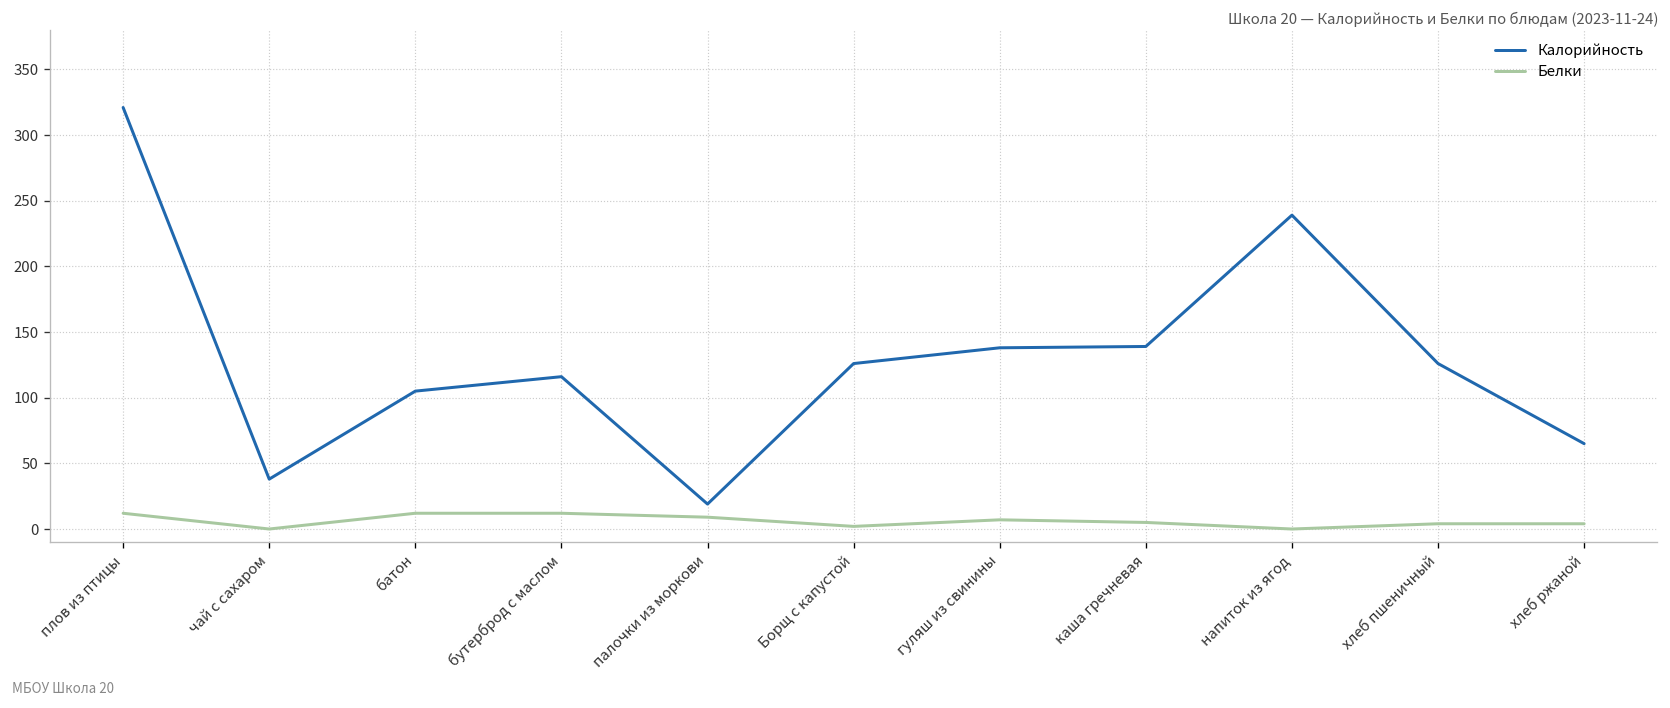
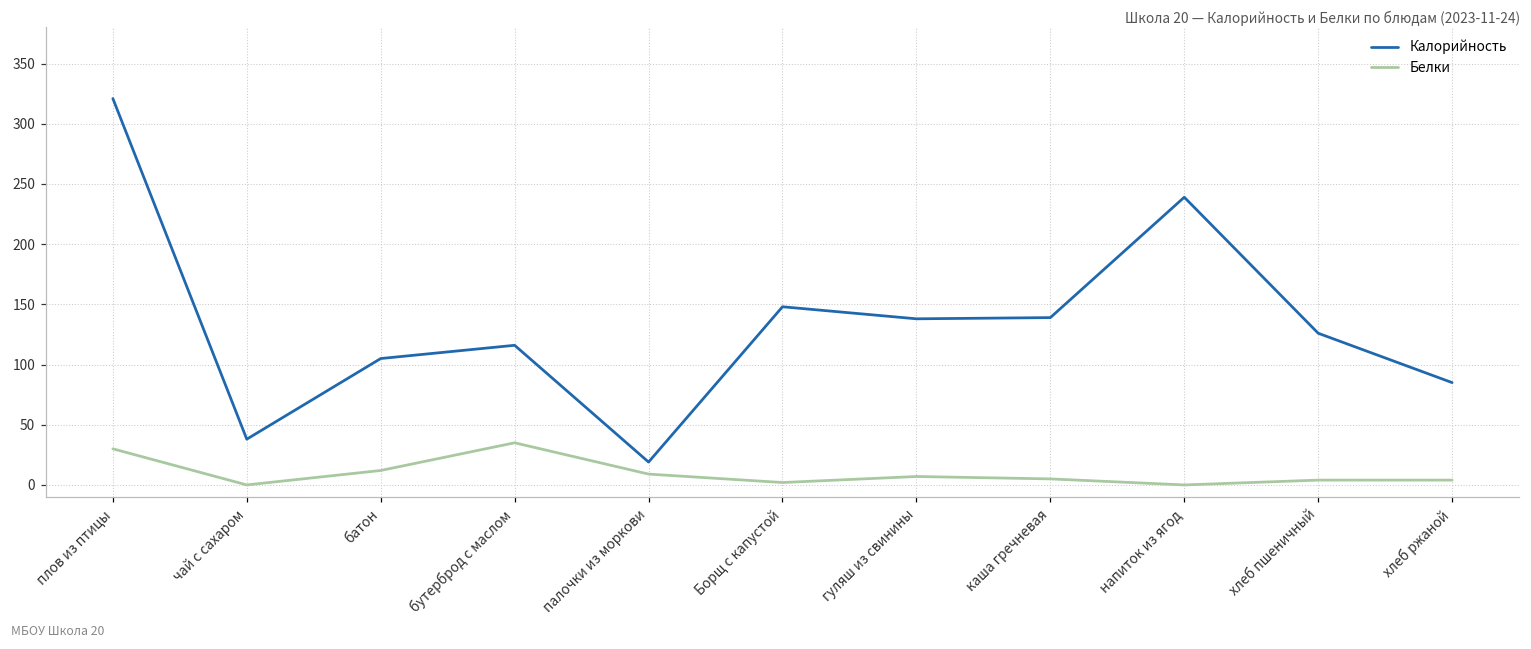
  {
    "Калорийность": {
      "плов из птицы": 321,
      "чай с сахаром": 38,
      "батон": 105,
      "бутерброд с маслом": 116,
      "палочки из моркови": 19,
-     "Борщ с капустой": 126,
+     "Борщ с капустой": 148,
      "гуляш из свинины": 138,
      "каша гречневая": 139,
      "напиток из ягод": 239,
      "хлеб пшеничный": 126,
-     "хлеб ржаной": 65
+     "хлеб ржаной": 85
    },
    "Белки": {
-     "плов из птицы": 12,
+     "плов из птицы": 30,
      "чай с сахаром": 0,
      "батон": 12,
-     "бутерброд с маслом": 12,
+     "бутерброд с маслом": 35,
      "палочки из моркови": 9,
      "Борщ с капустой": 2,
      "гуляш из свинины": 7,
      "каша гречневая": 5,
      "напиток из ягод": 0,
      "хлеб пшеничный": 4,
      "хлеб ржаной": 4
    }
  }
